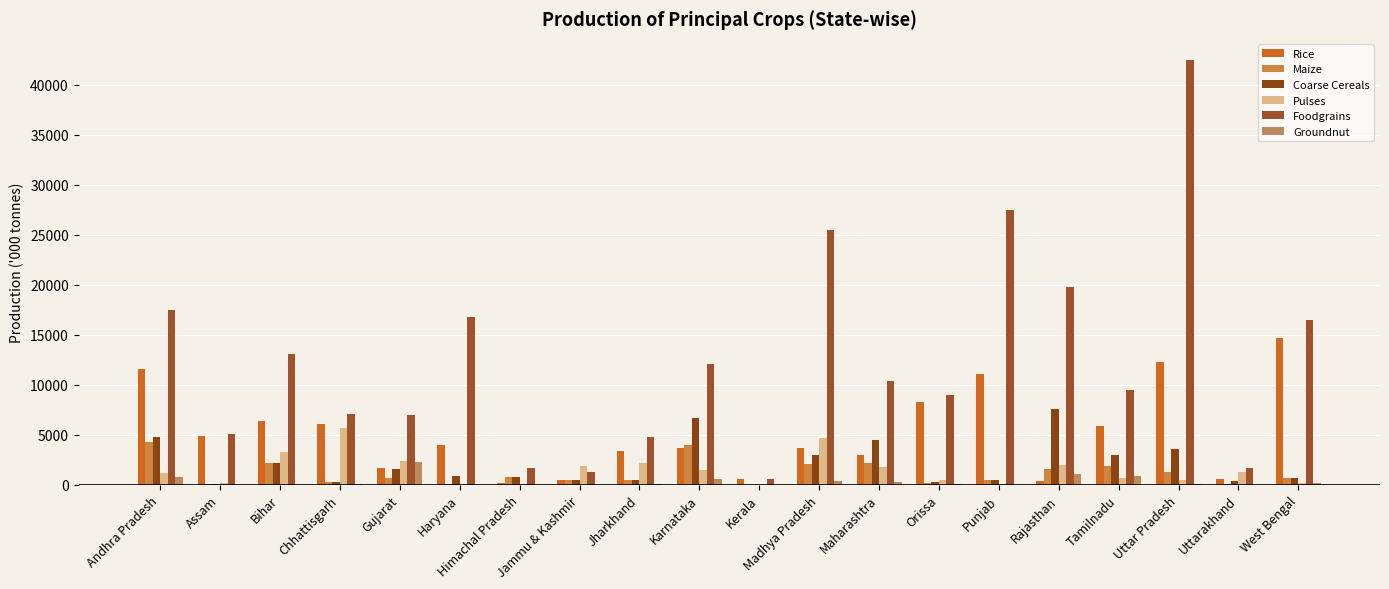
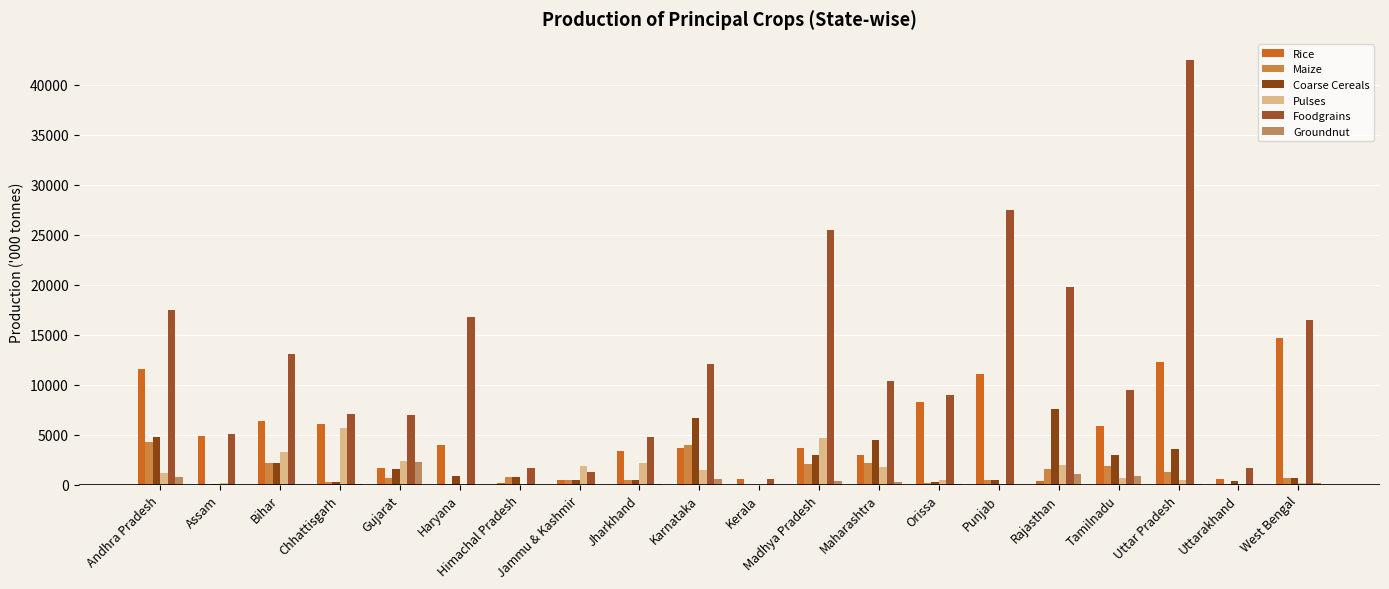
  {
    "Pulses": {
      "Andhra Pradesh": 1000,
      "Bihar": 3000,
      "Chhattisgarh": 6000,
      "Gujarat": 2000,
      "Jammu & Kashmir": 2000,
      "Jharkhand": 2000,
      "Karnataka": 1000,
      "Madhya Pradesh": 5000,
      "Maharashtra": 2000,
      "Orissa": 0,
      "Rajasthan": 2000,
      "Tamilnadu": 1000,
      "Uttar Pradesh": 0,
-     "Uttarakhand": 1000
+     "Uttarakhand": 0
    }
  }
